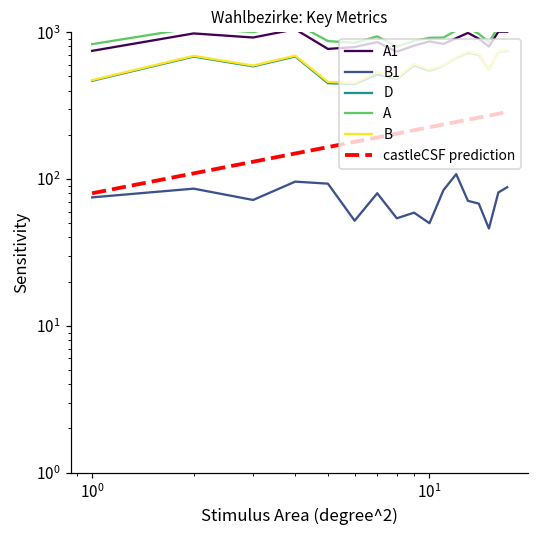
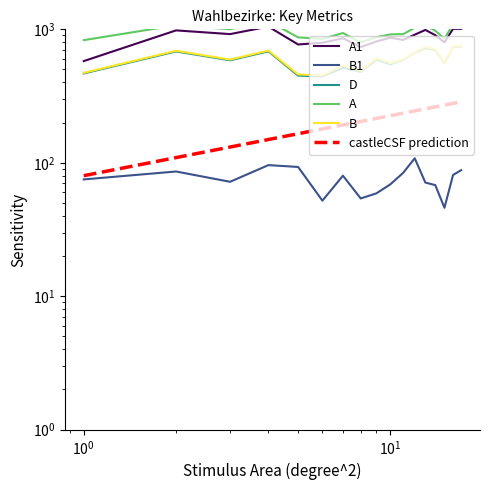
  {
    "A1": {
-     "10^0": 700
+     "10^0": 580
    },
    "B1": {
      "10^0": 80,
-     "10^1": 50
+     "10^1": 70
    },
    "A": {
      "10^0": 800,
      "10^1": 900
    },
    "castleCSF prediction": {
      "10^0": 80
    }
  }
